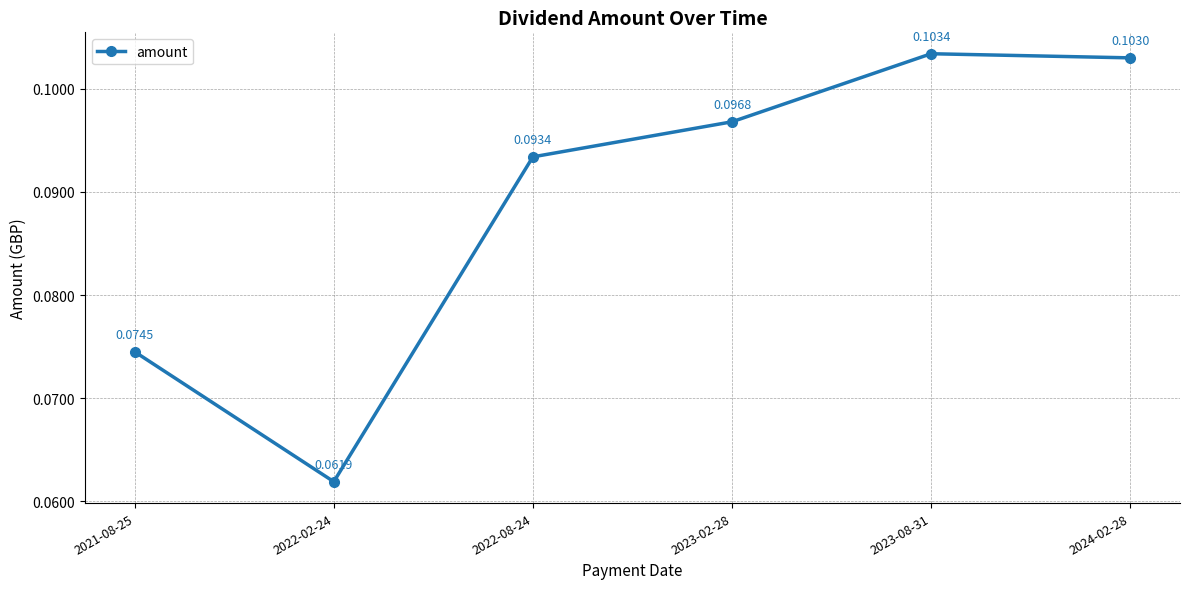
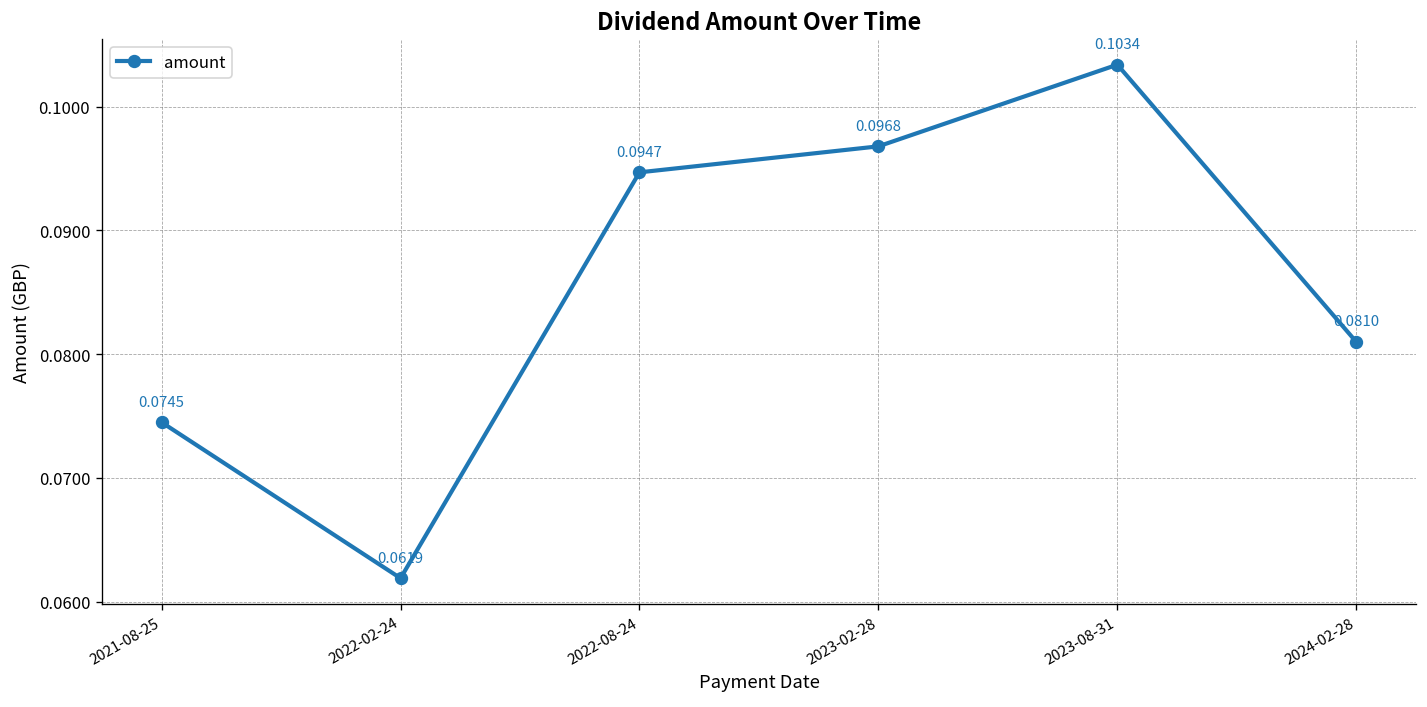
  {
    "2021-08-25": 0.0745,
    "2022-02-24": 0.0619,
-   "2022-08-24": 0.0934,
+   "2022-08-24": 0.0947,
    "2023-02-28": 0.0968,
    "2023-08-31": 0.1034,
-   "2024-02-28": 0.1030
+   "2024-02-28": 0.0810
  }
